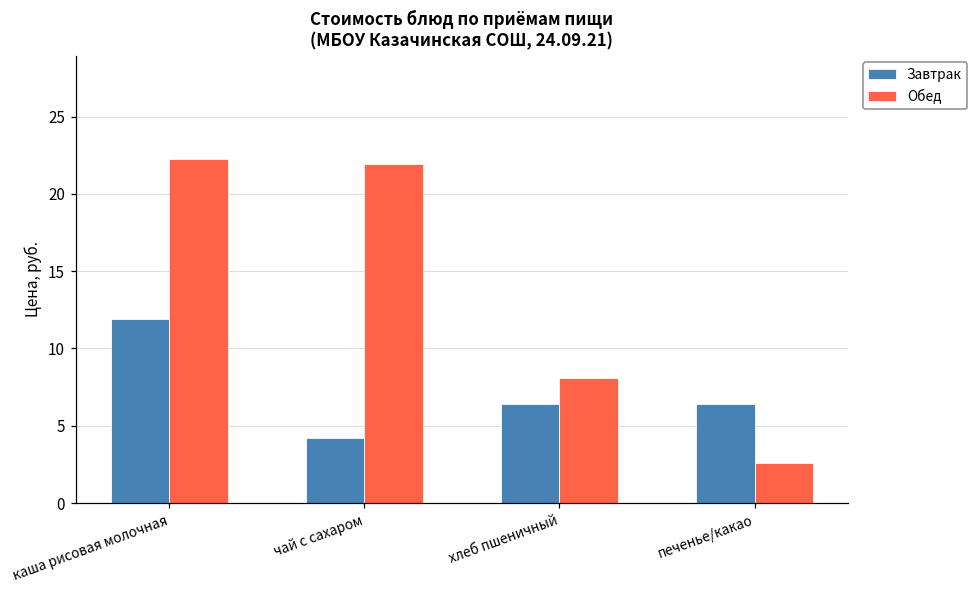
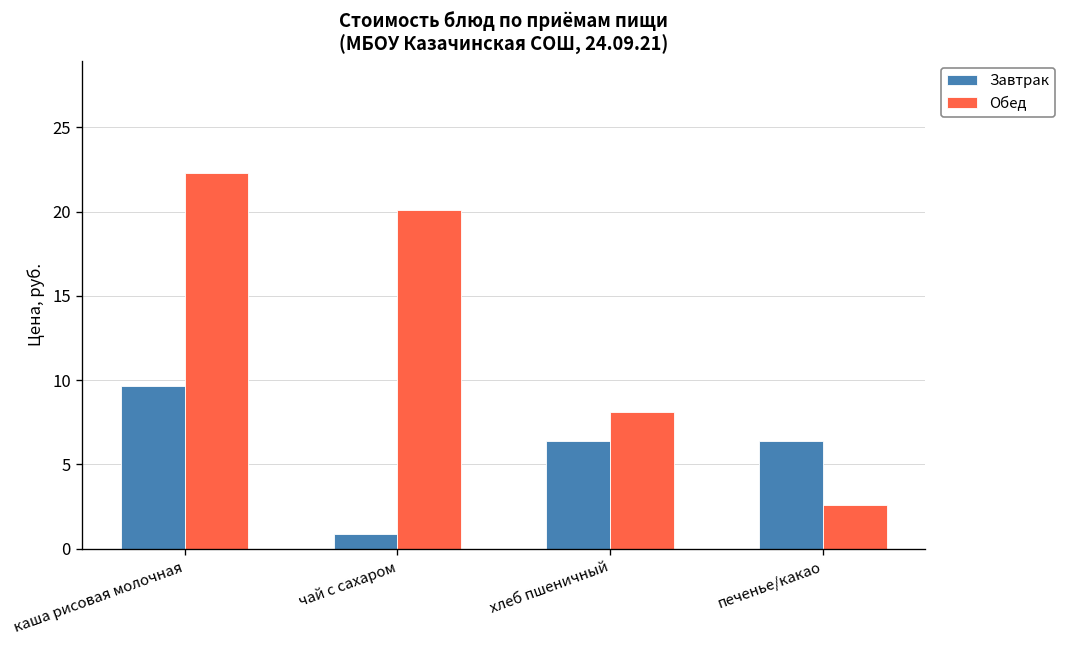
  {
    "Завтрак": {
-     "каша рисовая молочная": 11.9,
-     "чай с сахаром": 4.2,
+     "каша рисовая молочная": 9.7,
+     "чай с сахаром": 0.9,
      "хлеб пшеничный": 6.4,
      "печенье/какао": 6.4
    },
    "Обед": {
      "каша рисовая молочная": 22.3,
-     "чай с сахаром": 21.9,
+     "чай с сахаром": 20.1,
      "хлеб пшеничный": 8.1,
      "печенье/какао": 2.6
    }
  }
